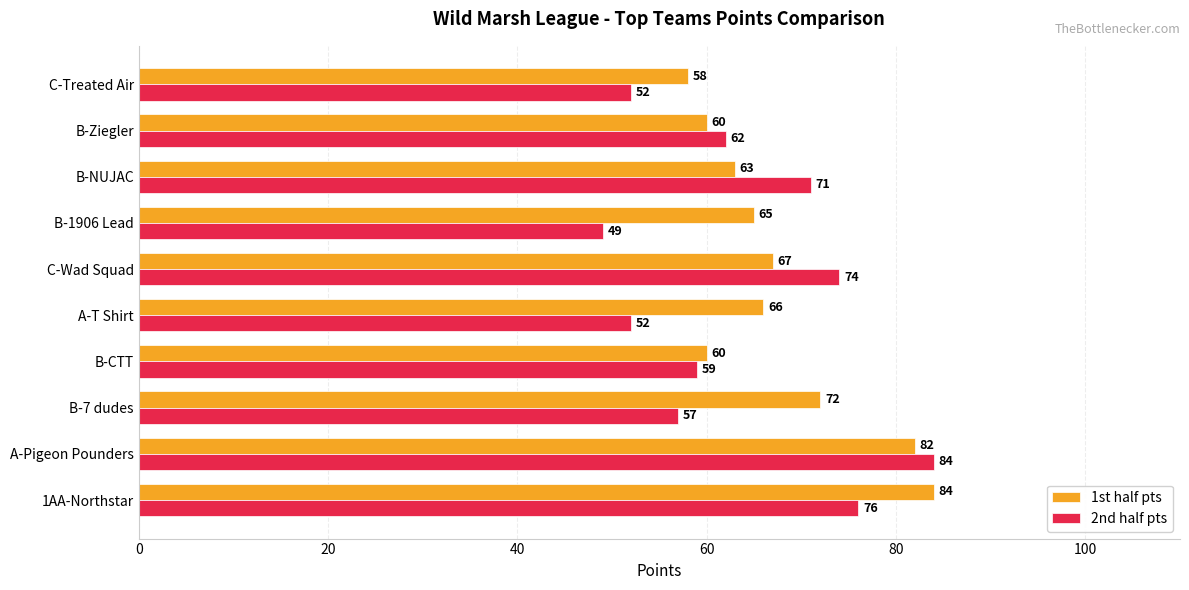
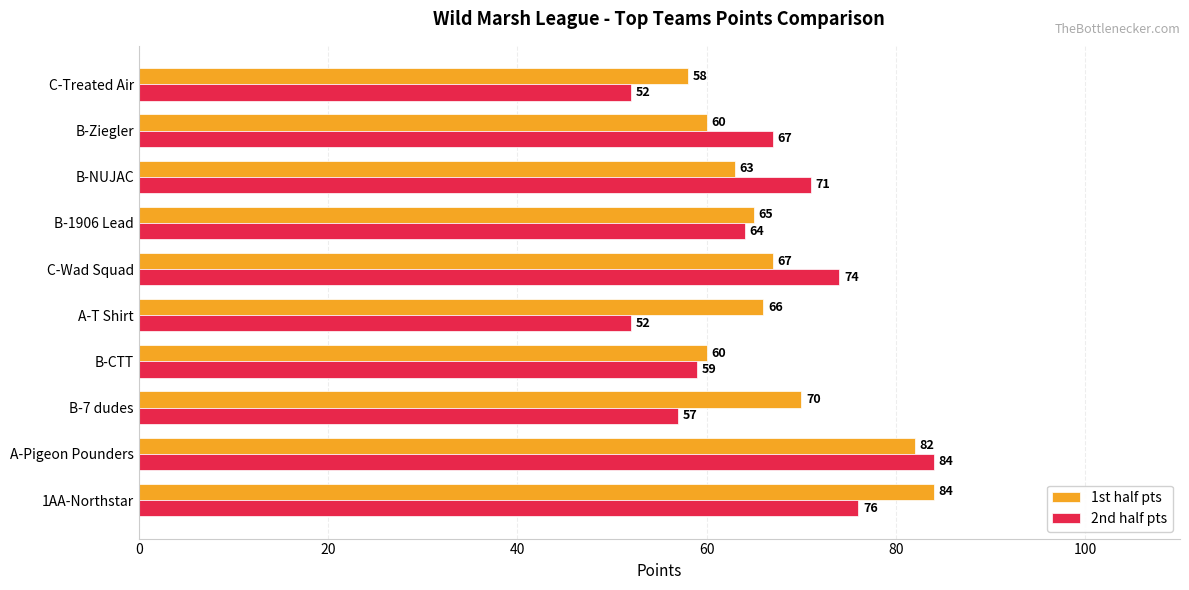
  {
    "1st half pts": {
      "C-Treated Air": 58,
      "B-Ziegler": 60,
      "B-NUJAC": 63,
      "B-1906 Lead": 65,
      "C-Wad Squad": 67,
      "A-T Shirt": 66,
      "B-CTT": 60,
-     "B-7 dudes": 72,
+     "B-7 dudes": 70,
      "A-Pigeon Pounders": 82,
      "1AA-Northstar": 84
    },
    "2nd half pts": {
      "C-Treated Air": 52,
-     "B-Ziegler": 62,
+     "B-Ziegler": 67,
      "B-NUJAC": 71,
-     "B-1906 Lead": 49,
+     "B-1906 Lead": 64,
      "C-Wad Squad": 74,
      "A-T Shirt": 52,
      "B-CTT": 59,
      "B-7 dudes": 57,
      "A-Pigeon Pounders": 84,
      "1AA-Northstar": 76
    }
  }
